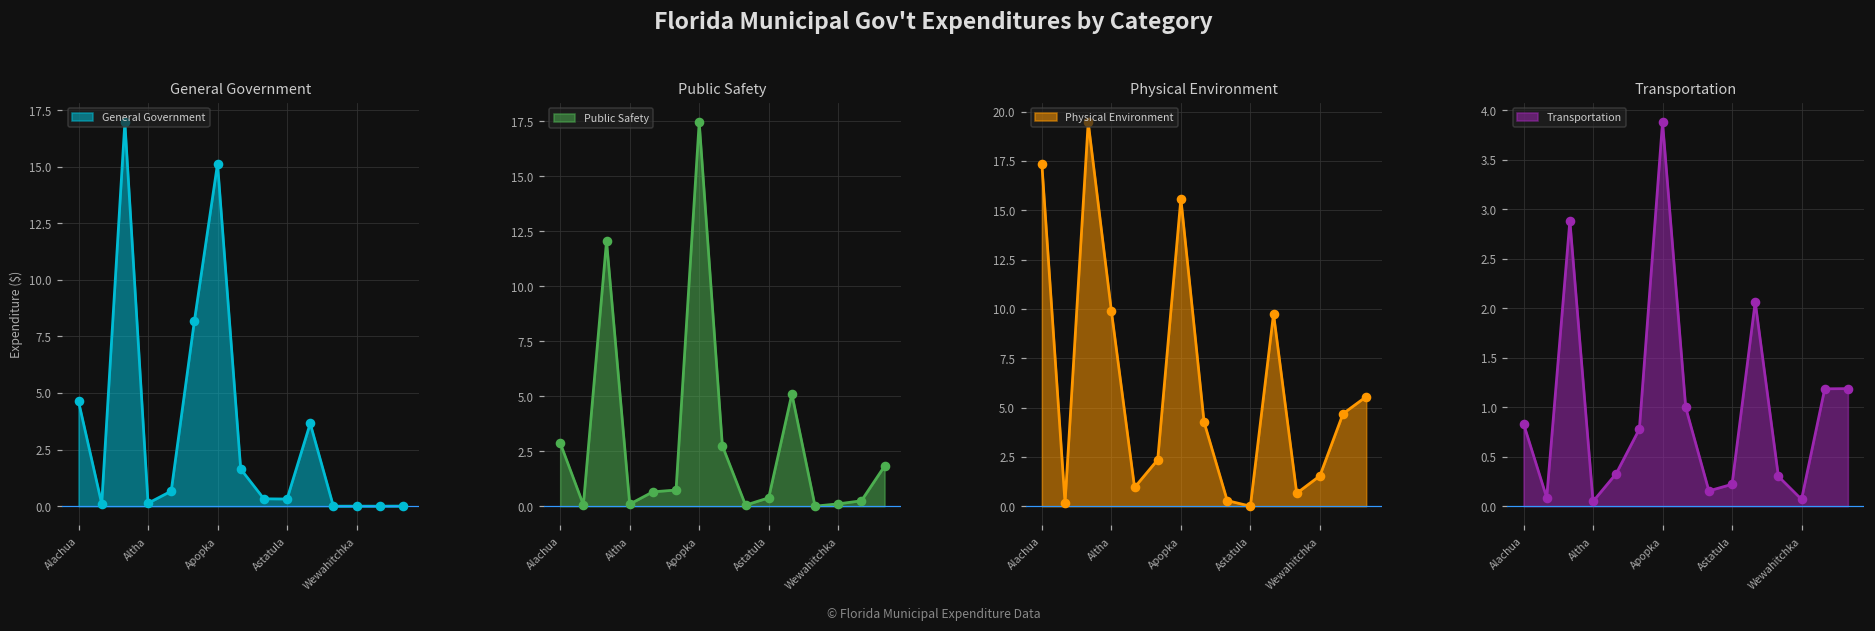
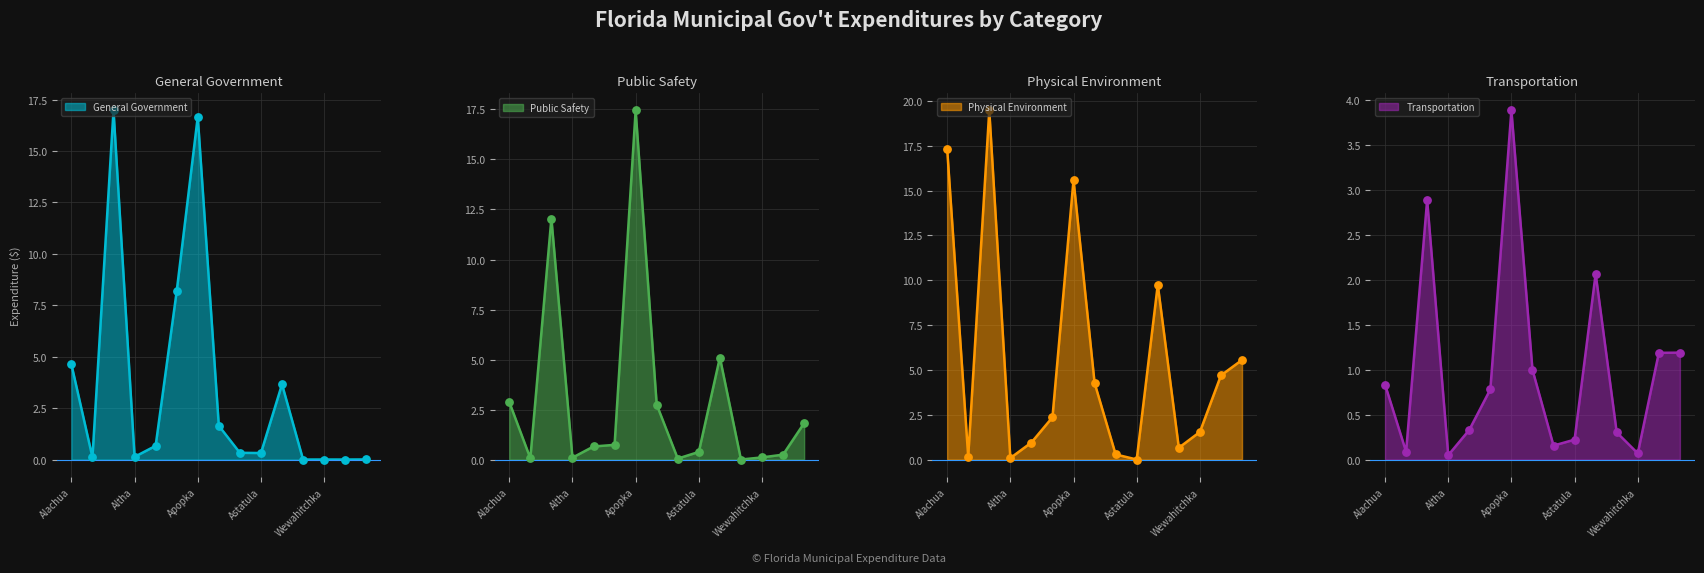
  {
    "General Government": {
      "Alachua": 4.6,
      "Altha": 0.1,
-     "Apopka": 15.1,
+     "Apopka": 16.7,
      "Astatula": 0.3,
      "Wewahitchka": 0.0
    },
    "Public Safety": {
      "Alachua": 2.9,
      "Altha": 0.1,
      "Apopka": 17.5,
      "Astatula": 0.4,
      "Wewahitchka": 0.1
    },
    "Physical Environment": {
      "Alachua": 17.3,
-     "Altha": 9.9,
+     "Altha": 0.1,
      "Apopka": 15.6,
      "Astatula": 0.0,
      "Wewahitchka": 1.5
    },
    "Transportation": {
      "Alachua": 0.8,
      "Altha": 0.0,
      "Apopka": 3.9,
      "Astatula": 0.2,
      "Wewahitchka": 0.1
    }
  }
